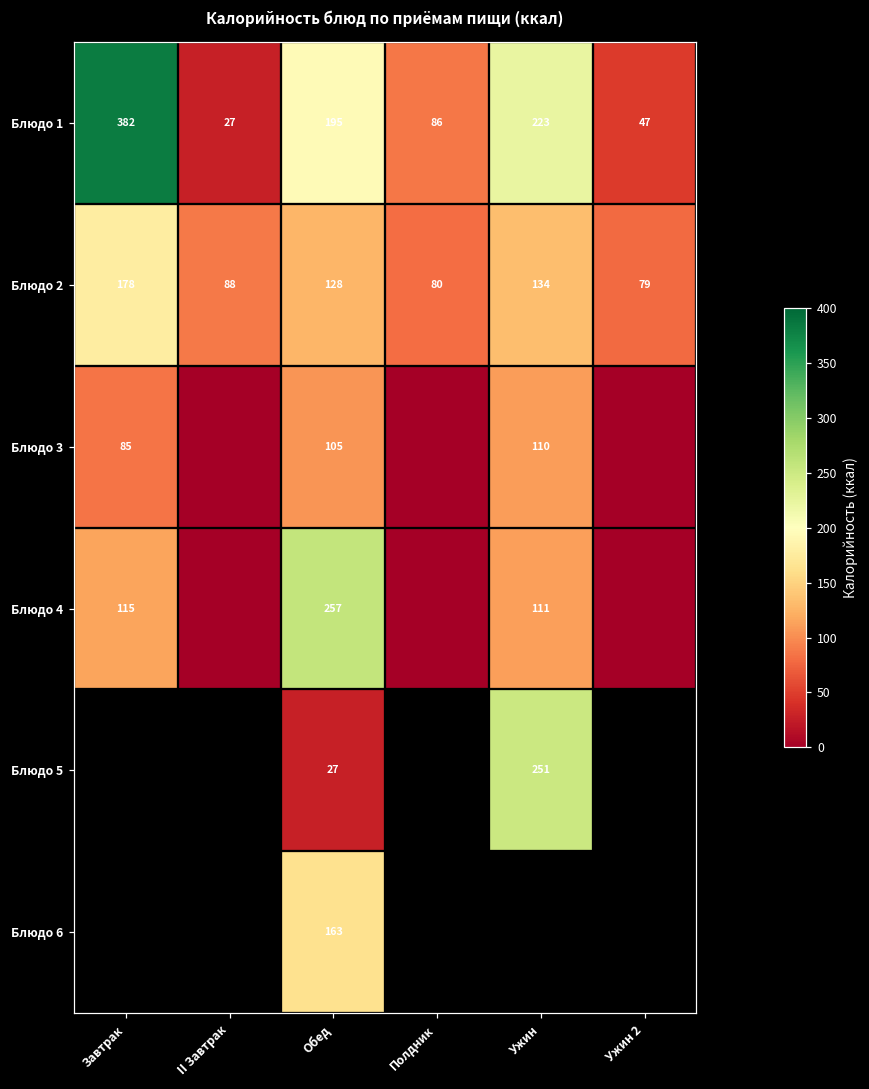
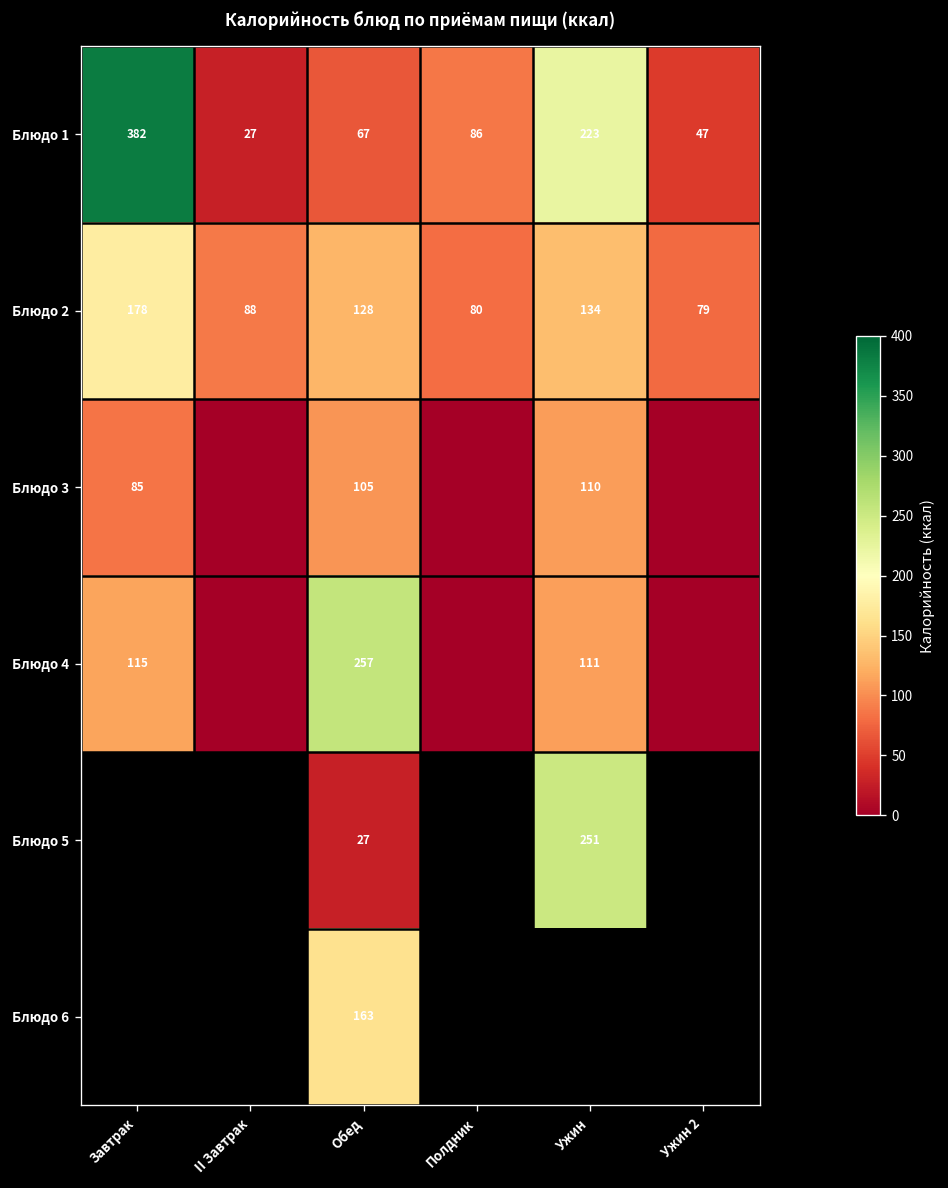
  {
    "Блюдо 1": {
      "Завтрак": 382,
      "II Завтрак": 27,
-     "Обед": 195,
+     "Обед": 67,
      "Полдник": 86,
      "Ужин": 223,
      "Ужин 2": 47
    },
    "Блюдо 2": {
      "Завтрак": 178,
      "II Завтрак": 88,
      "Обед": 128,
      "Полдник": 80,
      "Ужин": 134,
      "Ужин 2": 79
    },
    "Блюдо 3": {
      "Завтрак": 85,
      "Обед": 105,
      "Ужин": 110
    },
    "Блюдо 4": {
      "Завтрак": 115,
      "Обед": 257,
      "Ужин": 111
    },
    "Блюдо 5": {
      "Обед": 27,
      "Ужин": 251
    },
    "Блюдо 6": {
      "Обед": 163
    }
  }
